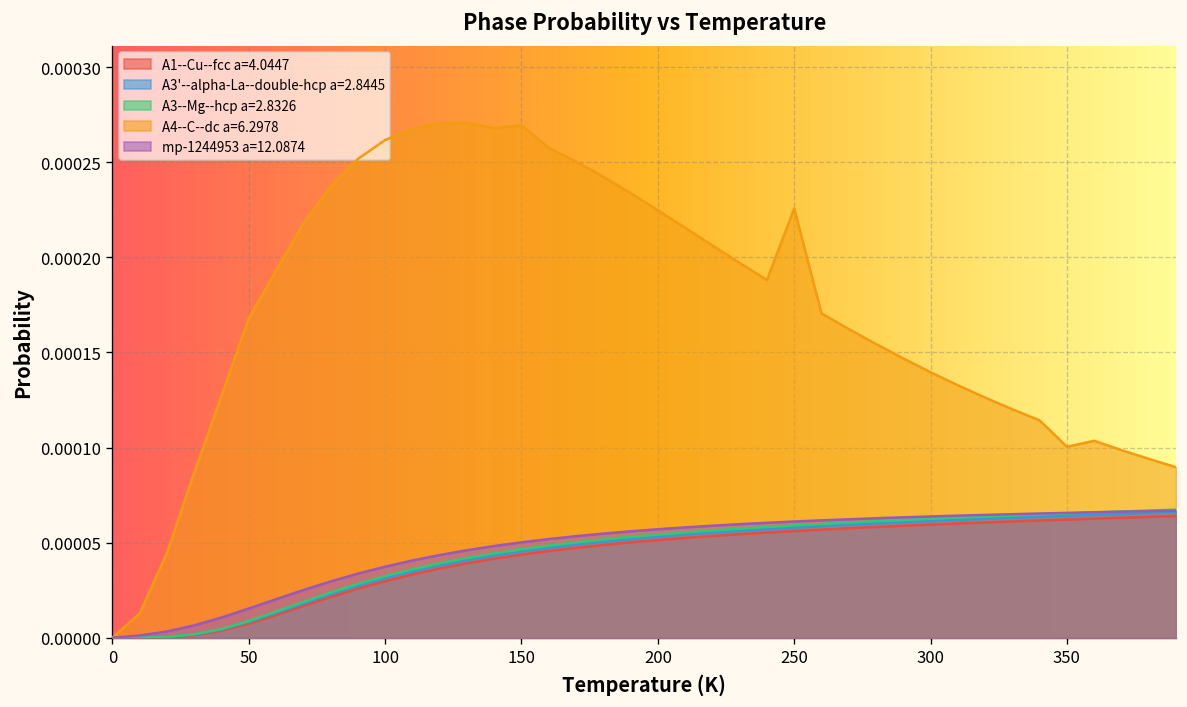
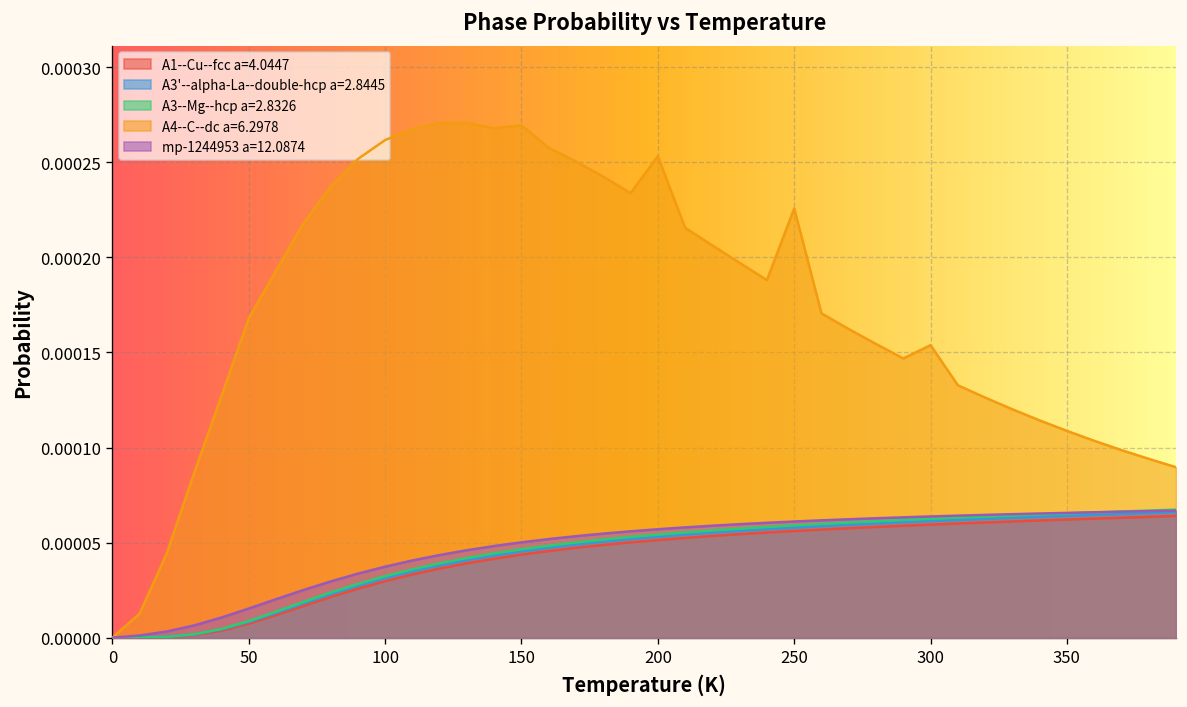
  {
    "A1--Cu--fcc a=4.0447": {
      "100": 0.000030,
      "150": 0.000044,
      "200": 0.000051,
      "250": 0.000056,
      "300": 0.000059,
      "350": 0.000062
    },
    "A4--C--dc a=6.2978": {
      "50": 0.000168,
      "150": 0.000270,
-     "200": 0.000225,
+     "200": 0.000253,
      "250": 0.000226,
-     "300": 0.000140,
-     "350": 0.000100
+     "300": 0.000154,
+     "350": 0.000109
    },
    "mp-1244953 a=12.0874": {
      "50": 0.000015,
      "100": 0.000037,
      "150": 0.000050,
      "200": 0.000057,
      "250": 0.000061
    }
  }
